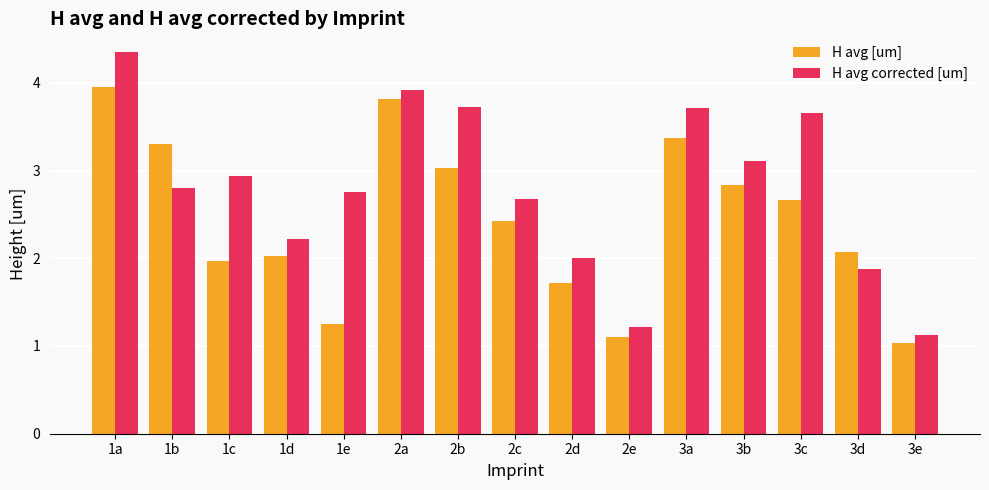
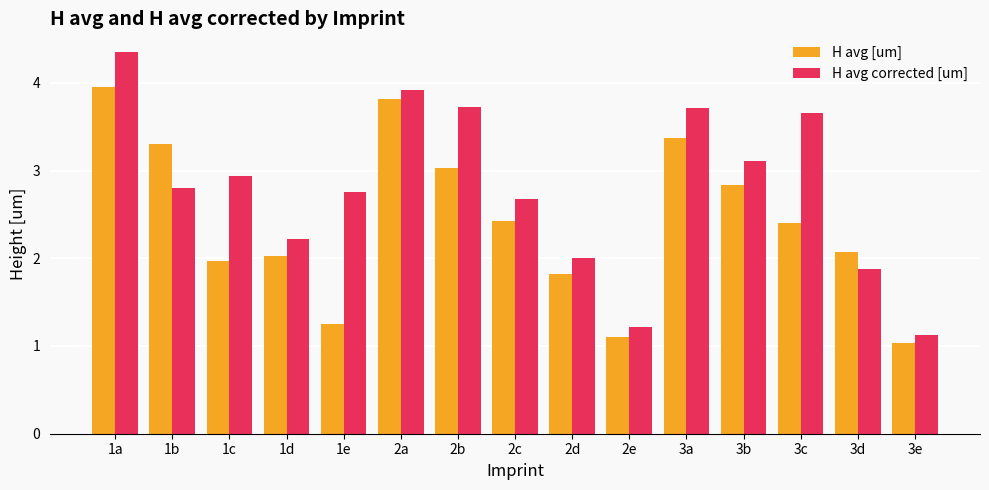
  {
    "H avg [um]": {
      "1a": 4.0,
      "1b": 3.3,
      "1c": 2.0,
      "1d": 2.0,
      "1e": 1.3,
      "2a": 3.8,
      "2b": 3.0,
      "2c": 2.4,
-     "2d": 1.7,
+     "2d": 1.8,
      "2e": 1.1,
      "3a": 3.4,
      "3b": 2.8,
-     "3c": 2.7,
+     "3c": 2.4,
      "3d": 2.1,
      "3e": 1.0
    },
    "H avg corrected [um]": {
      "1a": 4.3,
      "1b": 2.8,
      "1c": 2.9,
      "1d": 2.2,
      "1e": 2.8,
      "2a": 3.9,
      "2b": 3.7,
      "2c": 2.7,
      "2d": 2.0,
      "2e": 1.2,
      "3a": 3.7,
      "3b": 3.1,
      "3c": 3.7,
      "3d": 1.9,
      "3e": 1.1
    }
  }
